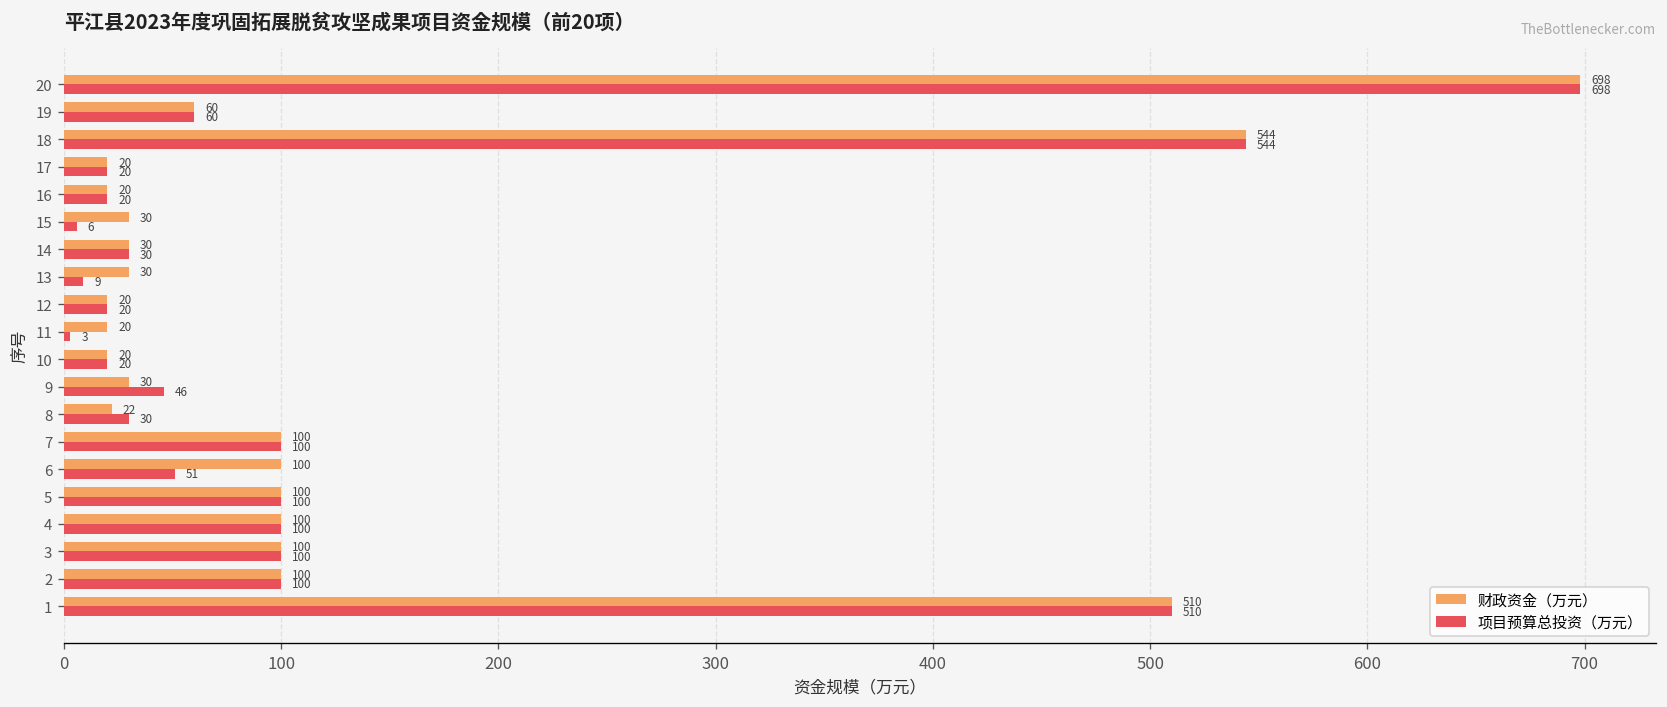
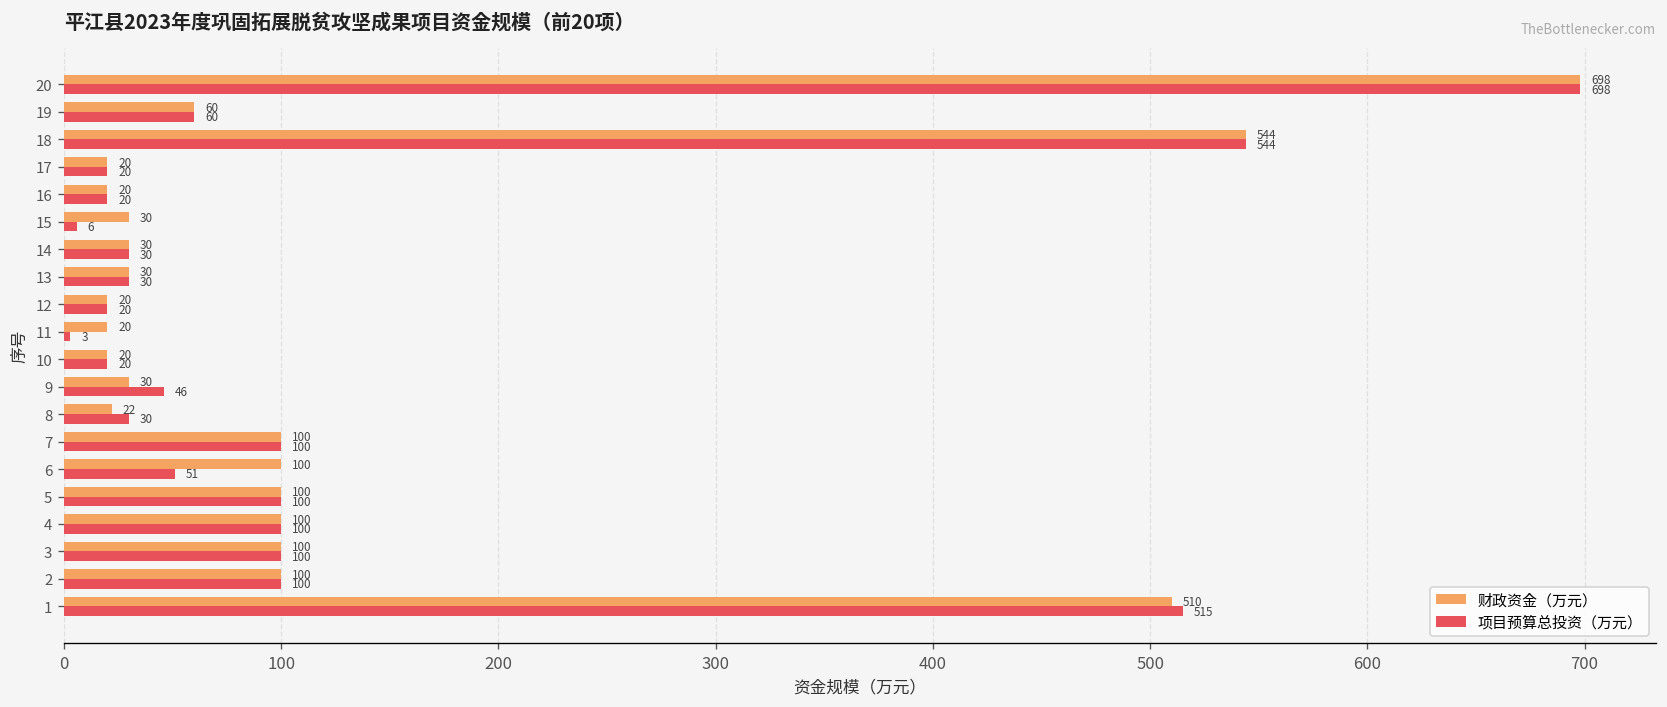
  {
    "财政资金（万元）": {
      "15": 30,
      "11": 20,
      "9": 30,
      "8": 22,
      "6": 100,
      "1": 510
    },
    "项目预算总投资（万元）": {
      "15": 6,
-     "13": 9,
+     "13": 30,
      "11": 3,
      "9": 46,
      "8": 30,
      "6": 51,
-     "1": 510
+     "1": 515
    }
  }
